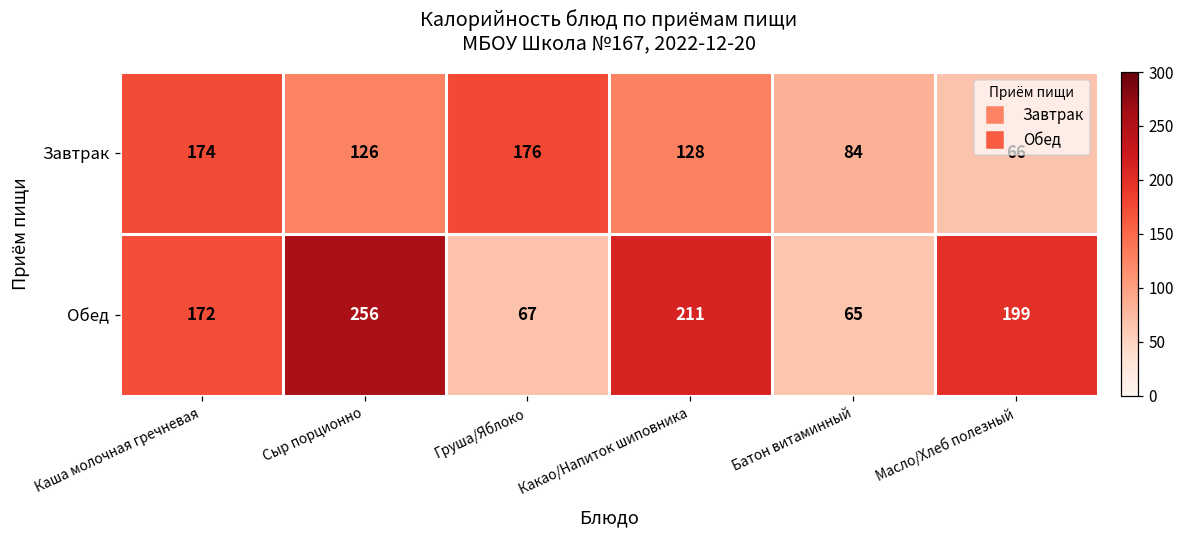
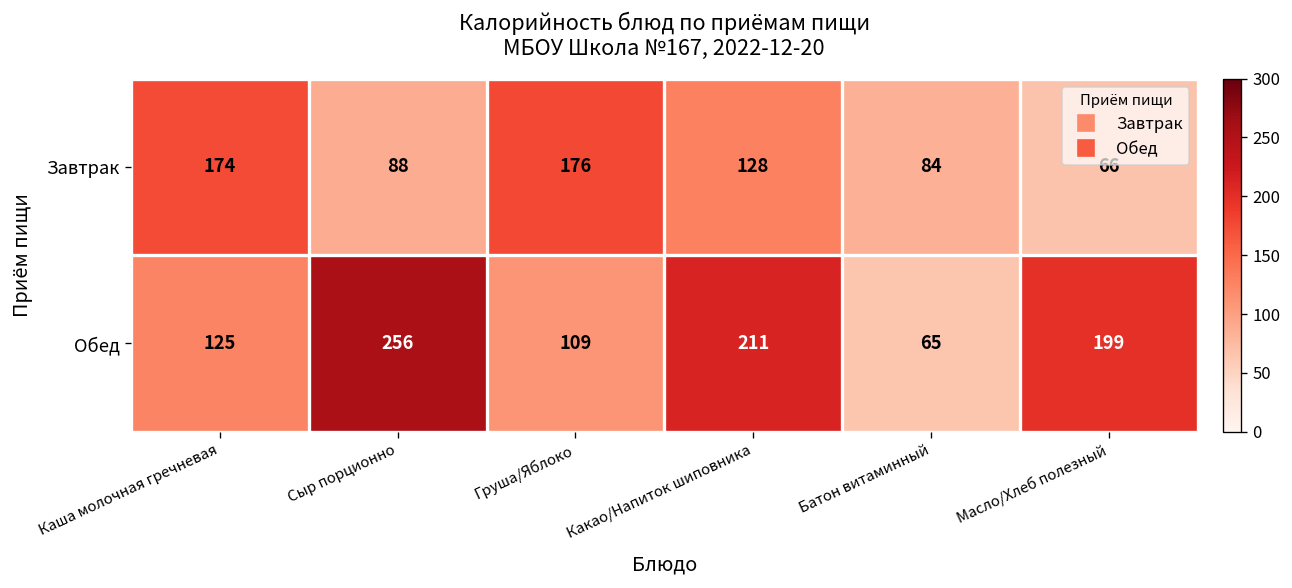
  {
    "Завтрак": {
      "Каша молочная гречневая": 174,
-     "Сыр порционно": 126,
+     "Сыр порционно": 88,
      "Груша/Яблоко": 176,
      "Какао/Напиток шиповника": 128,
      "Батон витаминный": 84
    },
    "Обед": {
-     "Каша молочная гречневая": 172,
+     "Каша молочная гречневая": 125,
      "Сыр порционно": 256,
-     "Груша/Яблоко": 67,
+     "Груша/Яблоко": 109,
      "Какао/Напиток шиповника": 211,
      "Батон витаминный": 65,
      "Масло/Хлеб полезный": 199
    }
  }
